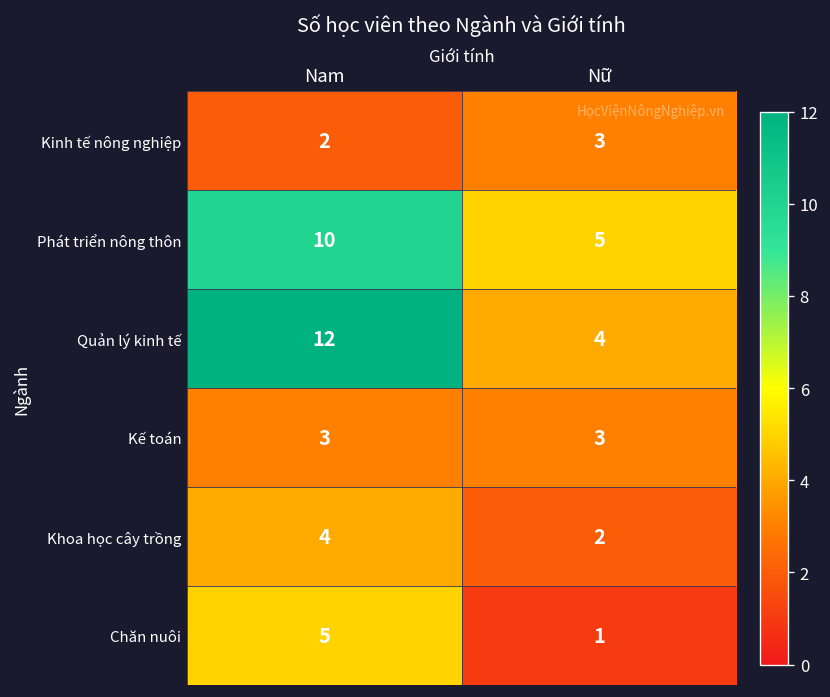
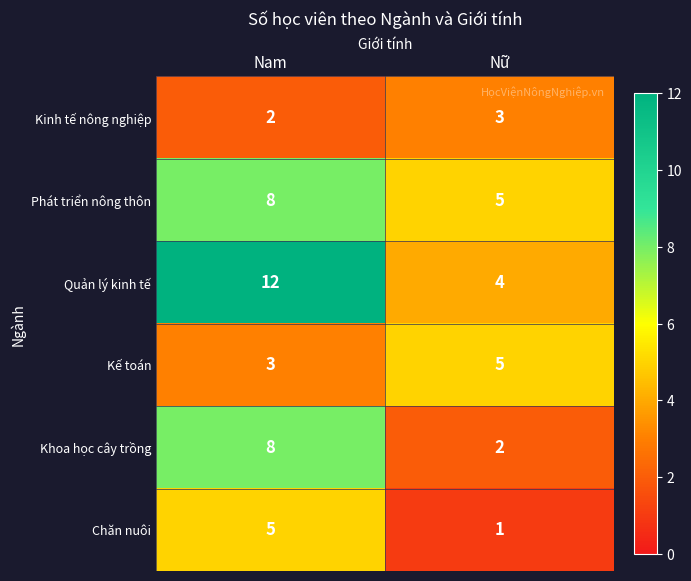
  {
    "Kinh tế nông nghiệp": {
      "Nam": 2
    },
    "Phát triển nông thôn": {
-     "Nam": 10,
+     "Nam": 8,
      "Nữ": 5
    },
    "Quản lý kinh tế": {
      "Nam": 12,
      "Nữ": 4
    },
    "Kế toán": {
      "Nam": 3,
-     "Nữ": 3
+     "Nữ": 5
    },
    "Khoa học cây trồng": {
-     "Nam": 4,
+     "Nam": 8,
      "Nữ": 2
    },
    "Chăn nuôi": {
      "Nam": 5,
      "Nữ": 1
    }
  }
